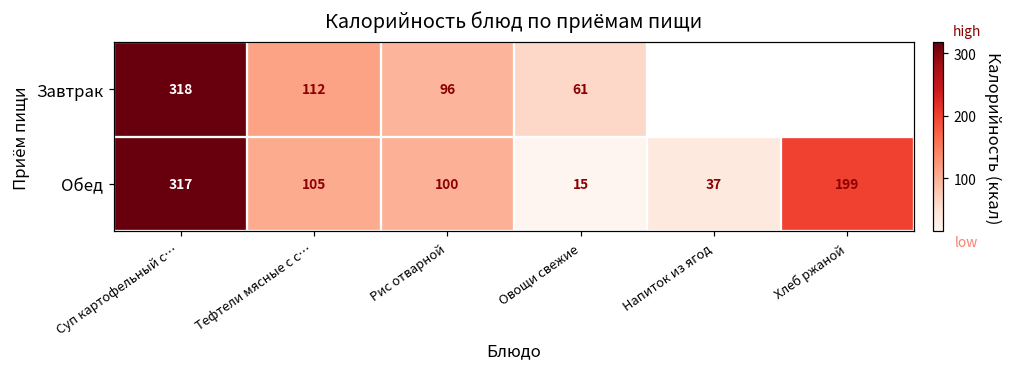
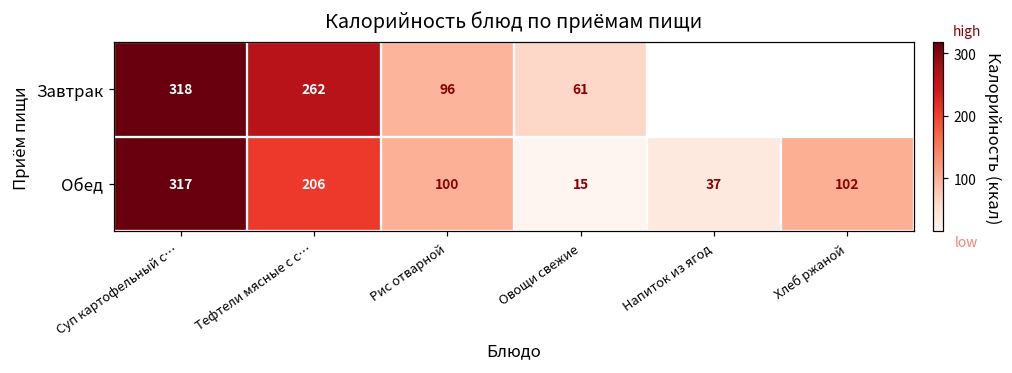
  {
    "Завтрак": {
      "Суп картофельный с…": 318,
-     "Тефтели мясные с с…": 112,
+     "Тефтели мясные с с…": 262,
      "Рис отварной": 96,
      "Овощи свежие": 61
    },
    "Обед": {
      "Суп картофельный с…": 317,
-     "Тефтели мясные с с…": 105,
+     "Тефтели мясные с с…": 206,
      "Рис отварной": 100,
      "Овощи свежие": 15,
      "Напиток из ягод": 37,
-     "Хлеб ржаной": 199
+     "Хлеб ржаной": 102
    }
  }
